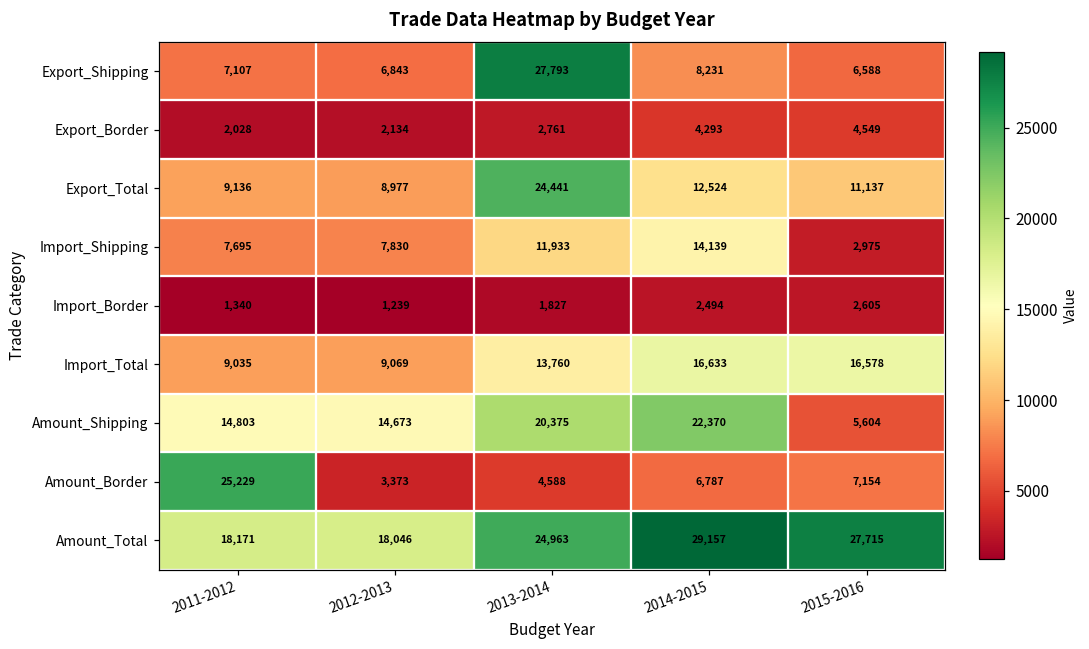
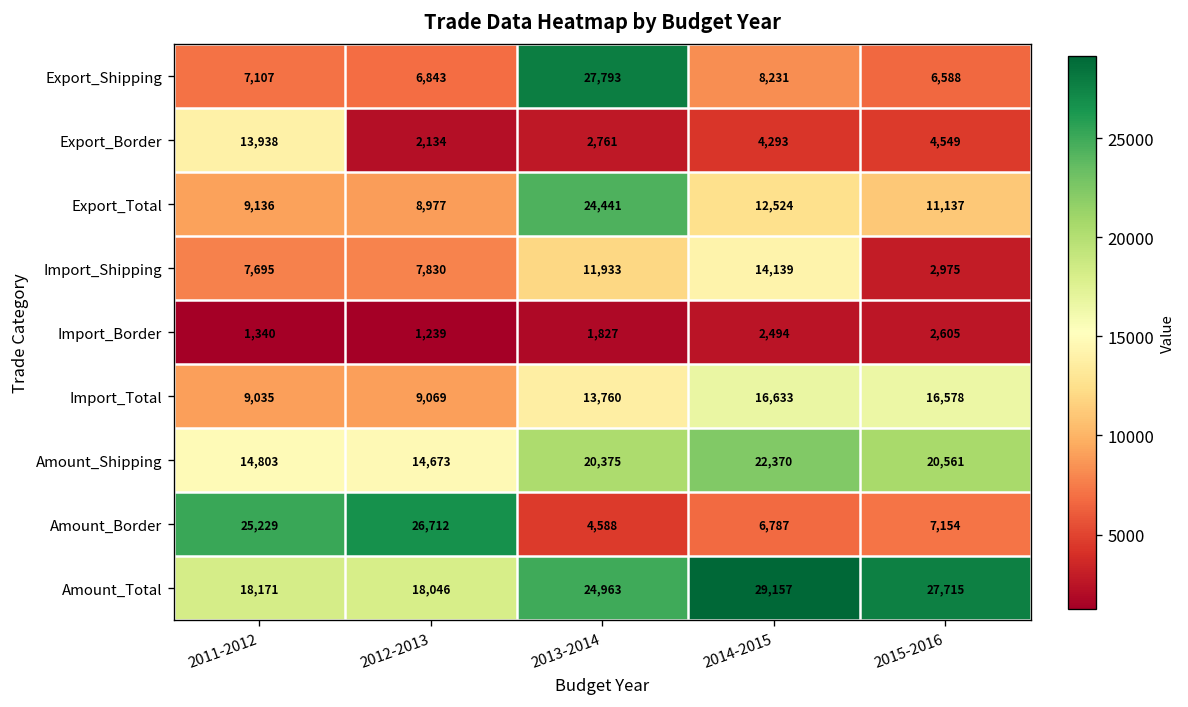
  {
    "Export_Shipping": {
      "2011-2012": "7,107",
      "2012-2013": "6,843",
      "2013-2014": "27,793",
      "2014-2015": "8,231",
      "2015-2016": "6,588"
    },
    "Export_Border": {
-     "2011-2012": "2,028",
+     "2011-2012": "13,938",
      "2012-2013": "2,134",
      "2013-2014": "2,761",
      "2014-2015": "4,293",
      "2015-2016": "4,549"
    },
    "Export_Total": {
      "2011-2012": "9,136",
      "2012-2013": "8,977",
      "2013-2014": "24,441",
      "2014-2015": "12,524",
      "2015-2016": "11,137"
    },
    "Import_Shipping": {
      "2011-2012": "7,695",
      "2012-2013": "7,830",
      "2013-2014": "11,933",
      "2014-2015": "14,139",
      "2015-2016": "2,975"
    },
    "Import_Border": {
      "2011-2012": "1,340",
      "2012-2013": "1,239",
      "2013-2014": "1,827",
      "2014-2015": "2,494",
      "2015-2016": "2,605"
    },
    "Import_Total": {
      "2011-2012": "9,035",
      "2012-2013": "9,069",
      "2013-2014": "13,760",
      "2014-2015": "16,633",
      "2015-2016": "16,578"
    },
    "Amount_Shipping": {
      "2011-2012": "14,803",
      "2012-2013": "14,673",
      "2013-2014": "20,375",
      "2014-2015": "22,370",
-     "2015-2016": "5,604"
+     "2015-2016": "20,561"
    },
    "Amount_Border": {
      "2011-2012": "25,229",
-     "2012-2013": "3,373",
+     "2012-2013": "26,712",
      "2013-2014": "4,588",
      "2014-2015": "6,787",
      "2015-2016": "7,154"
    },
    "Amount_Total": {
      "2011-2012": "18,171",
      "2012-2013": "18,046",
      "2013-2014": "24,963",
      "2014-2015": "29,157",
      "2015-2016": "27,715"
    }
  }
